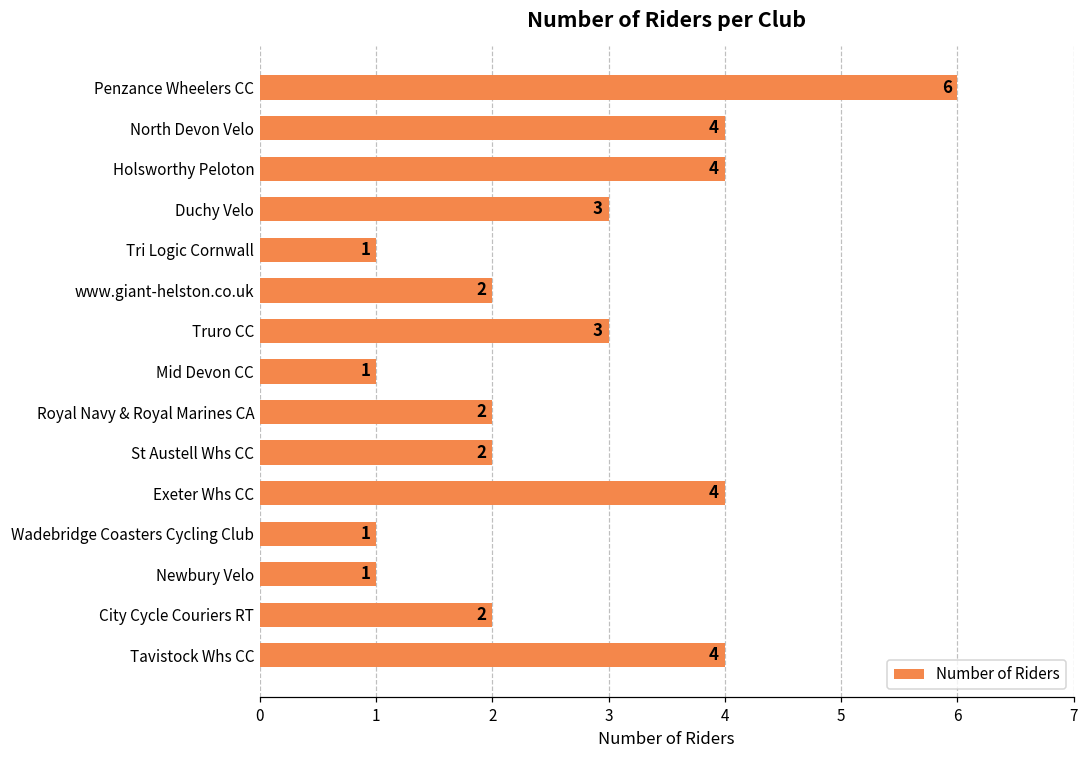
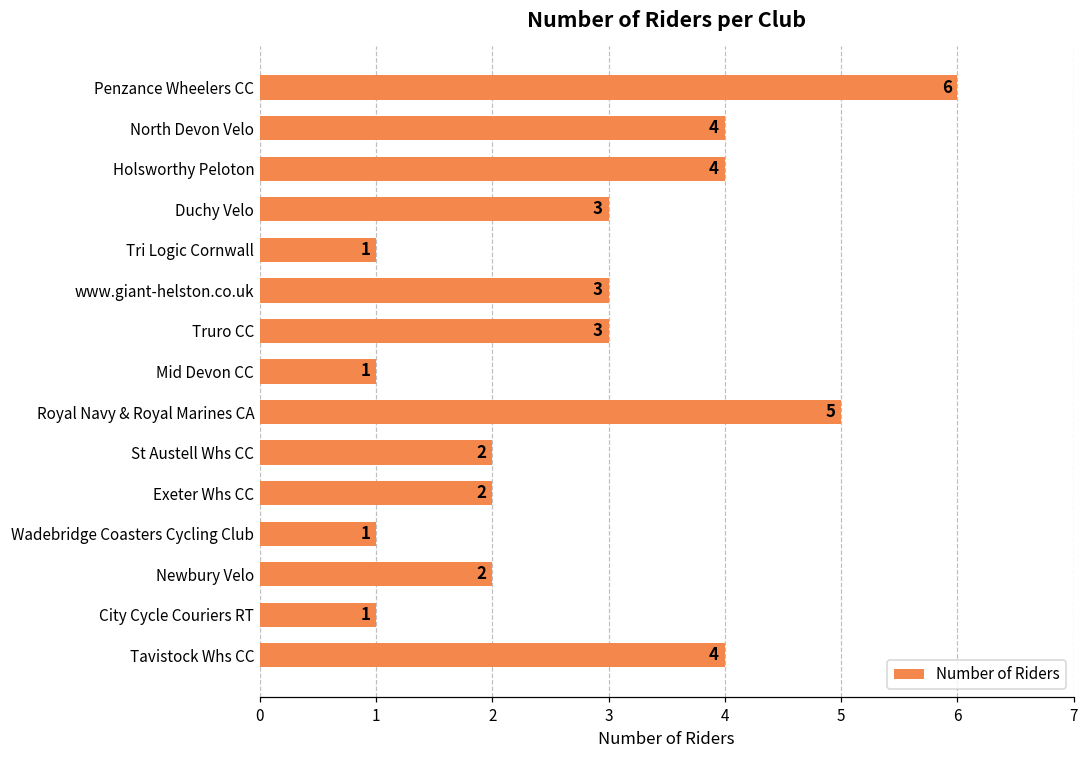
  {
    "Penzance Wheelers CC": 6,
    "North Devon Velo": 4,
    "Holsworthy Peloton": 4,
    "Duchy Velo": 3,
    "Tri Logic Cornwall": 1,
-   "www.giant-helston.co.uk": 2,
+   "www.giant-helston.co.uk": 3,
    "Truro CC": 3,
    "Mid Devon CC": 1,
-   "Royal Navy & Royal Marines CA": 2,
+   "Royal Navy & Royal Marines CA": 5,
    "St Austell Whs CC": 2,
-   "Exeter Whs CC": 4,
+   "Exeter Whs CC": 2,
    "Wadebridge Coasters Cycling Club": 1,
-   "Newbury Velo": 1,
-   "City Cycle Couriers RT": 2,
+   "Newbury Velo": 2,
+   "City Cycle Couriers RT": 1,
    "Tavistock Whs CC": 4
  }
